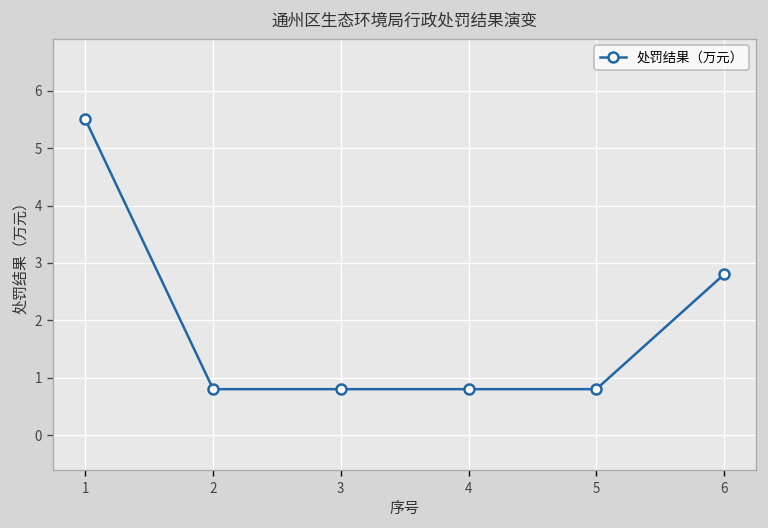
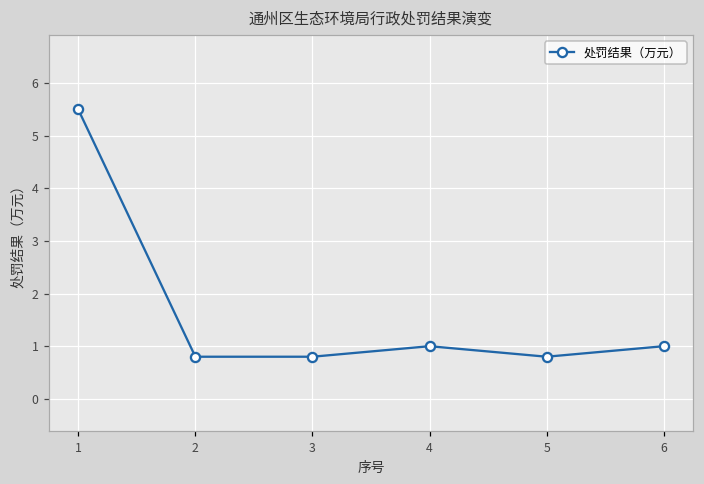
  {
    "1": 5.5,
    "2": 0.8,
    "3": 0.8,
-   "4": 0.8,
+   "4": 1.0,
    "5": 0.8,
-   "6": 2.8
+   "6": 1.0
  }
